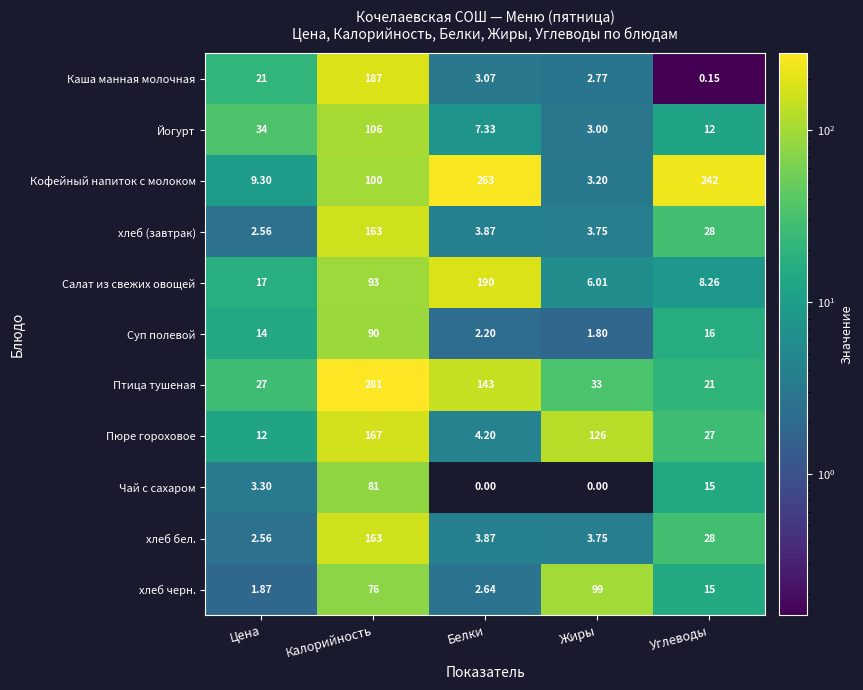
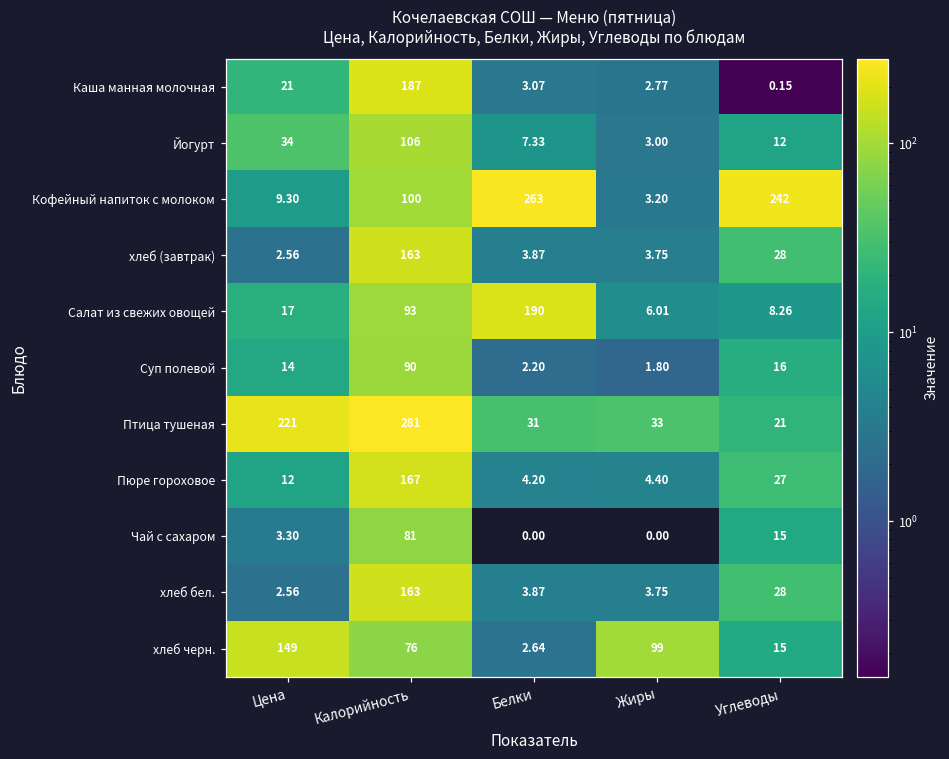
  {
    "Каша манная молочная": {
      "Цена": 21,
      "Калорийность": 187,
      "Белки": 3.07,
      "Жиры": 2.77,
      "Углеводы": 0.15
    },
    "Йогурт": {
      "Цена": 34,
      "Калорийность": 106,
      "Белки": 7.33,
      "Жиры": 3.00,
      "Углеводы": 12
    },
    "Кофейный напиток с молоком": {
      "Цена": 9.30,
      "Калорийность": 100,
      "Белки": 263,
      "Жиры": 3.20,
      "Углеводы": 242
    },
    "хлеб (завтрак)": {
      "Цена": 2.56,
      "Калорийность": 163,
      "Белки": 3.87,
      "Жиры": 3.75,
      "Углеводы": 28
    },
    "Салат из свежих овощей": {
      "Цена": 17,
      "Калорийность": 93,
      "Белки": 190,
      "Жиры": 6.01,
      "Углеводы": 8.26
    },
    "Суп полевой": {
      "Цена": 14,
      "Калорийность": 90,
      "Белки": 2.20,
      "Жиры": 1.80,
      "Углеводы": 16
    },
    "Птица тушеная": {
-     "Цена": 27,
+     "Цена": 221,
      "Калорийность": 281,
-     "Белки": 143,
+     "Белки": 31,
      "Жиры": 33,
      "Углеводы": 21
    },
    "Пюре гороховое": {
      "Цена": 12,
      "Калорийность": 167,
      "Белки": 4.20,
-     "Жиры": 126,
+     "Жиры": 4.40,
      "Углеводы": 27
    },
    "Чай с сахаром": {
      "Цена": 3.30,
      "Калорийность": 81,
      "Белки": 0.00,
      "Жиры": 0.00,
      "Углеводы": 15
    },
    "хлеб бел.": {
      "Цена": 2.56,
      "Калорийность": 163,
      "Белки": 3.87,
      "Жиры": 3.75,
      "Углеводы": 28
    },
    "хлеб черн.": {
-     "Цена": 1.87,
+     "Цена": 149,
      "Калорийность": 76,
      "Белки": 2.64,
      "Жиры": 99,
      "Углеводы": 15
    }
  }
